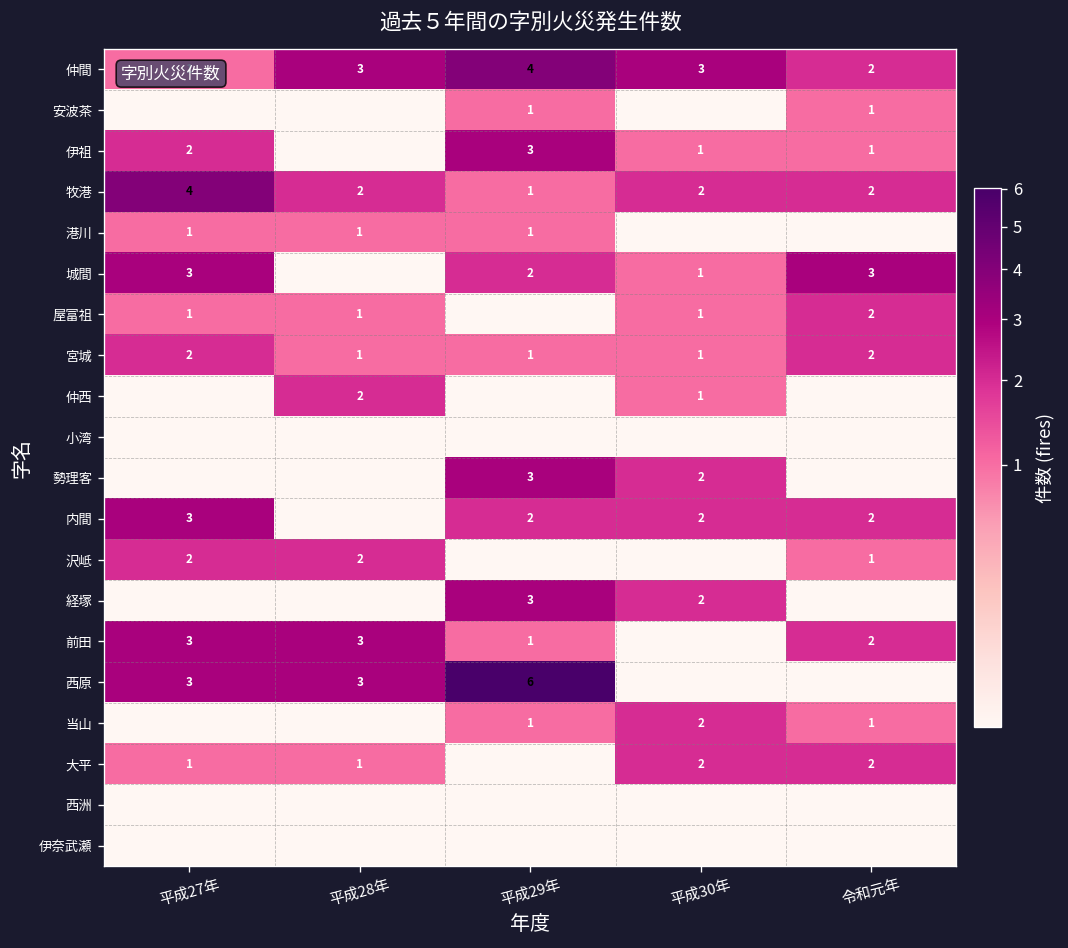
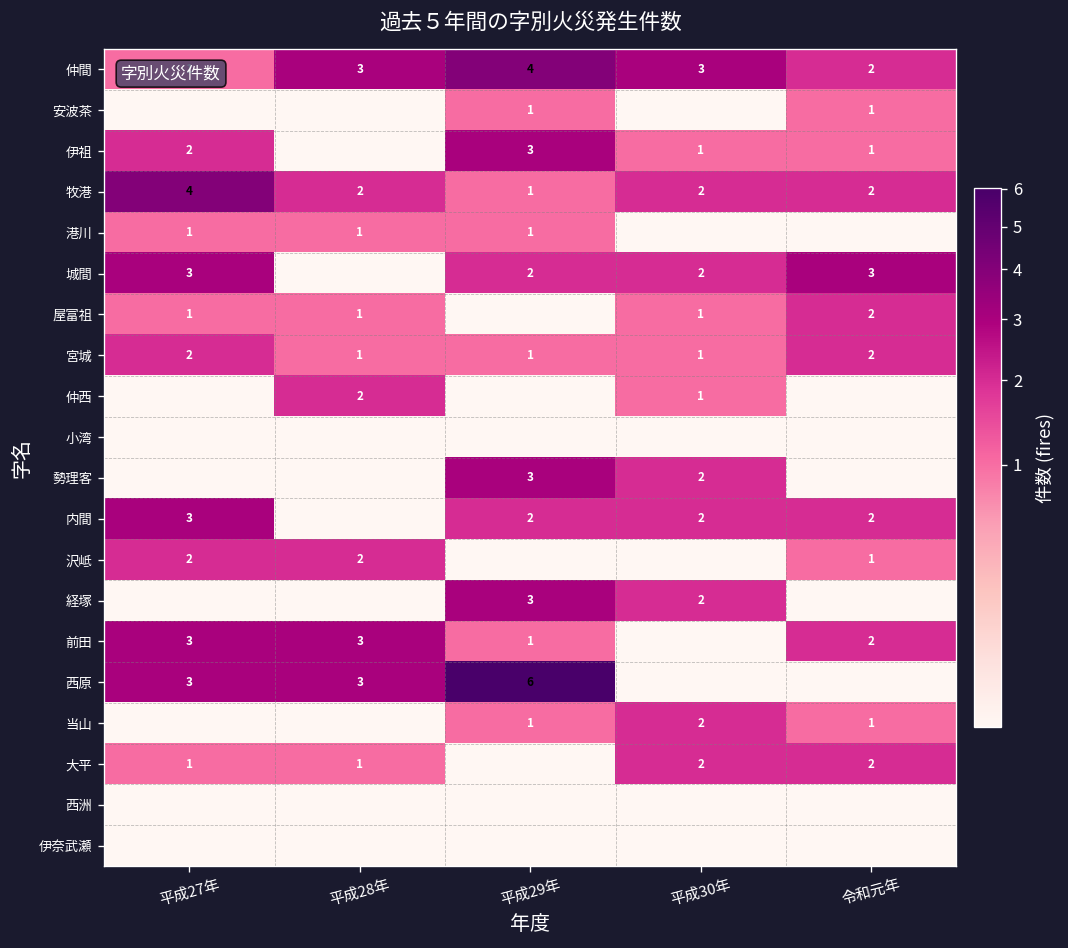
  {
    "仲間": {
      "平成28年": 3,
      "平成29年": 4,
      "平成30年": 3,
      "令和元年": 2
    },
    "安波茶": {
      "平成29年": 1,
      "令和元年": 1
    },
    "伊祖": {
      "平成27年": 2,
      "平成29年": 3,
      "平成30年": 1,
      "令和元年": 1
    },
    "牧港": {
      "平成27年": 4,
      "平成28年": 2,
      "平成29年": 1,
      "平成30年": 2,
      "令和元年": 2
    },
    "港川": {
      "平成27年": 1,
      "平成28年": 1,
      "平成29年": 1
    },
    "城間": {
      "平成27年": 3,
      "平成29年": 2,
-     "平成30年": 1,
+     "平成30年": 2,
      "令和元年": 3
    },
    "屋富祖": {
      "平成27年": 1,
      "平成28年": 1,
      "平成30年": 1,
      "令和元年": 2
    },
    "宮城": {
      "平成27年": 2,
      "平成28年": 1,
      "平成29年": 1,
      "平成30年": 1,
      "令和元年": 2
    },
    "仲西": {
      "平成28年": 2,
      "平成30年": 1
    },
    "勢理客": {
      "平成29年": 3,
      "平成30年": 2
    },
    "内間": {
      "平成27年": 3,
      "平成29年": 2,
      "平成30年": 2,
      "令和元年": 2
    },
    "沢岻": {
      "平成27年": 2,
      "平成28年": 2,
      "令和元年": 1
    },
    "経塚": {
      "平成29年": 3,
      "平成30年": 2
    },
    "前田": {
      "平成27年": 3,
      "平成28年": 3,
      "平成29年": 1,
      "令和元年": 2
    },
    "西原": {
      "平成27年": 3,
      "平成28年": 3,
      "平成29年": 6
    },
    "当山": {
      "平成29年": 1,
      "平成30年": 2,
      "令和元年": 1
    },
    "大平": {
      "平成27年": 1,
      "平成28年": 1,
      "平成30年": 2,
      "令和元年": 2
    }
  }
